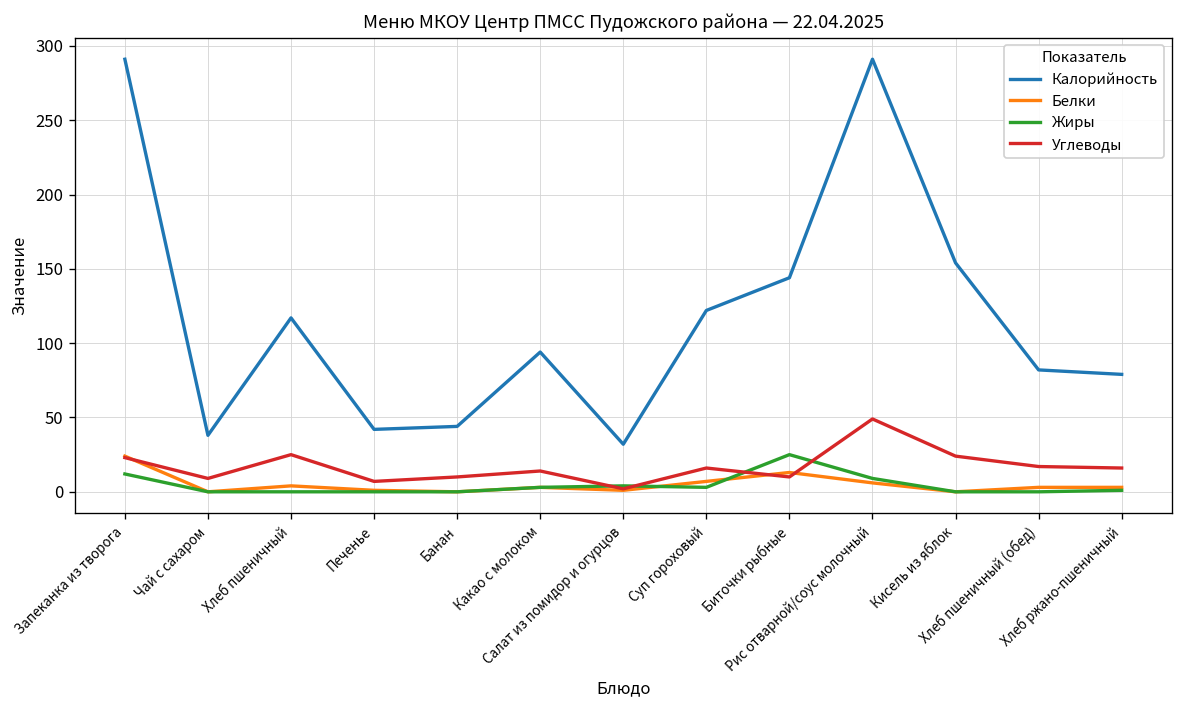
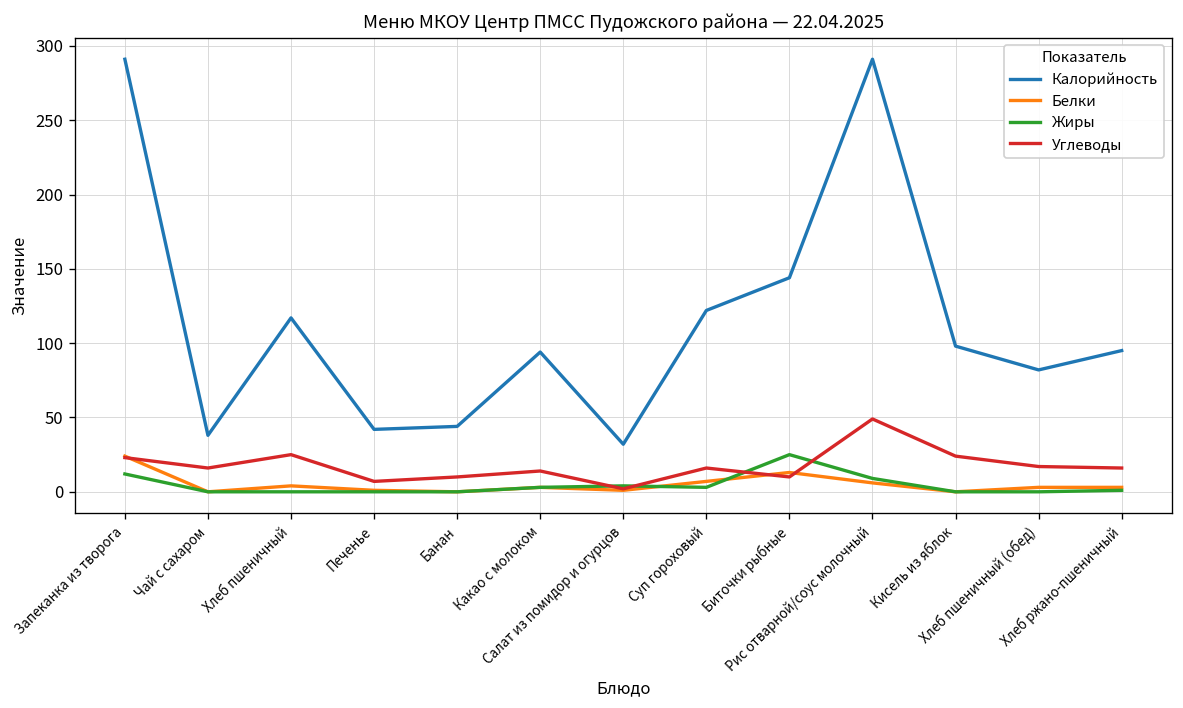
  {
    "Калорийность": {
      "Запеканка из творога": 291,
      "Чай с сахаром": 38,
      "Хлеб пшеничный": 117,
      "Печенье": 42,
      "Банан": 44,
      "Какао с молоком": 94,
      "Салат из помидор и огурцов": 32,
      "Суп гороховый": 122,
      "Биточки рыбные": 144,
      "Рис отварной/соус молочный": 291,
-     "Кисель из яблок": 154,
+     "Кисель из яблок": 98,
      "Хлеб пшеничный (обед)": 82,
-     "Хлеб ржано-пшеничный": 79
+     "Хлеб ржано-пшеничный": 95
    },
    "Белки": {
      "Хлеб пшеничный": 4,
      "Суп гороховый": 7,
      "Биточки рыбные": 13,
      "Рис отварной/соус молочный": 6,
      "Хлеб пшеничный (обед)": 3
    },
    "Жиры": {
      "Запеканка из творога": 12,
      "Хлеб пшеничный": 0,
      "Суп гороховый": 3,
      "Биточки рыбные": 25,
      "Рис отварной/соус молочный": 9,
      "Хлеб пшеничный (обед)": 0
    },
    "Углеводы": {
-     "Чай с сахаром": 9,
+     "Чай с сахаром": 16,
      "Хлеб пшеничный": 25,
      "Печенье": 7,
      "Банан": 10,
      "Какао с молоком": 14,
      "Суп гороховый": 16,
      "Биточки рыбные": 10,
      "Рис отварной/соус молочный": 49,
      "Кисель из яблок": 24,
      "Хлеб пшеничный (обед)": 17,
      "Хлеб ржано-пшеничный": 16
    }
  }
